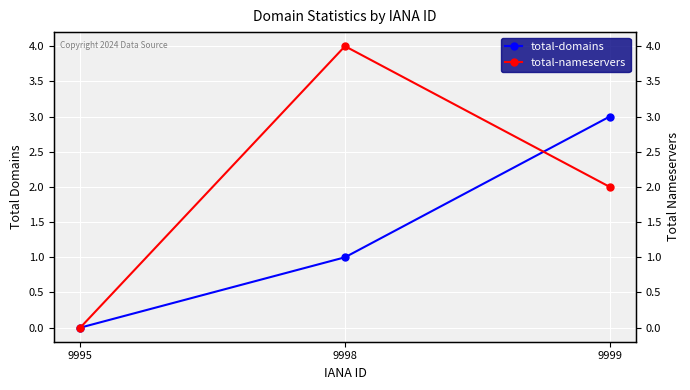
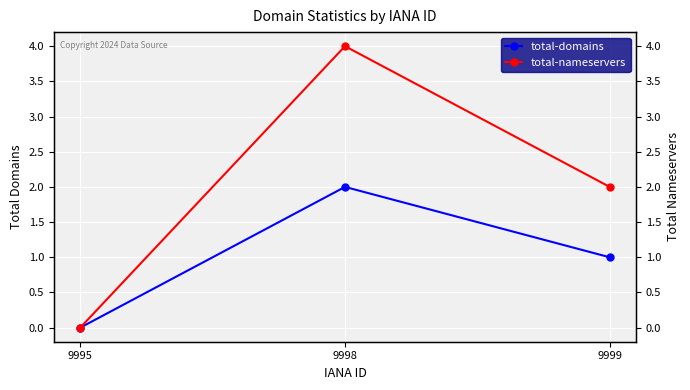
  {
    "total-domains": {
-     "9998": 1,
-     "9999": 3
+     "9998": 2,
+     "9999": 1
    },
    "total-nameservers": {
      "9998": 4,
      "9999": 2
    }
  }
